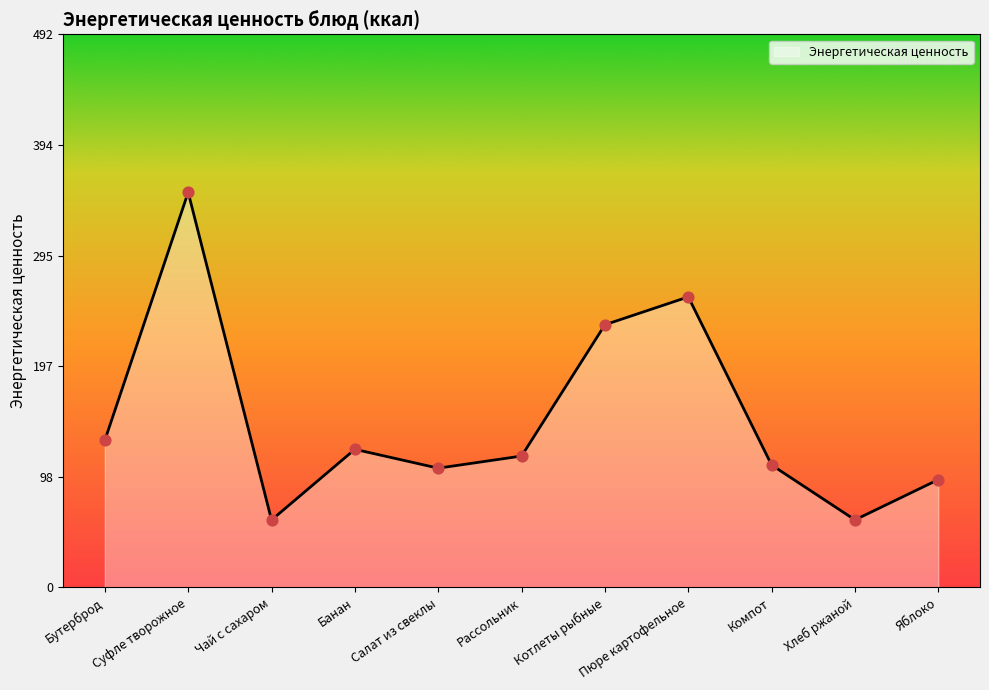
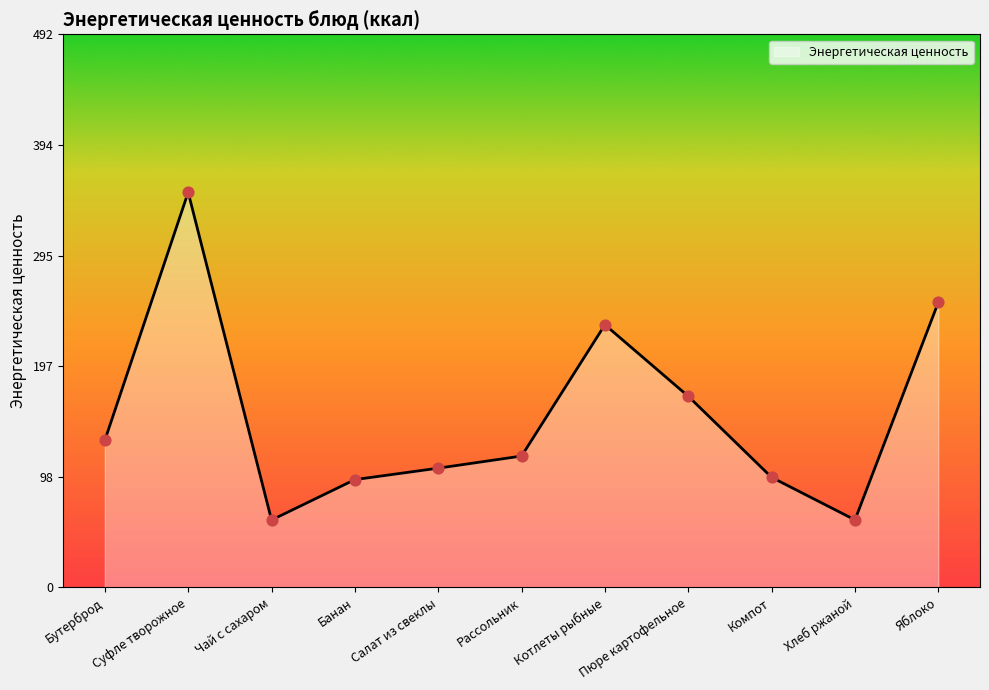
  {
    "Бутерброд": 131,
    "Суфле творожное": 352,
    "Чай с сахаром": 60,
-   "Банан": 123,
+   "Банан": 96,
    "Салат из свеклы": 106,
    "Рассольник": 117,
    "Котлеты рыбные": 234,
-   "Пюре картофельное": 259,
-   "Компот": 109,
+   "Пюре картофельное": 170,
+   "Компот": 98,
    "Хлеб ржаной": 60,
-   "Яблоко": 96
+   "Яблоко": 254
  }
